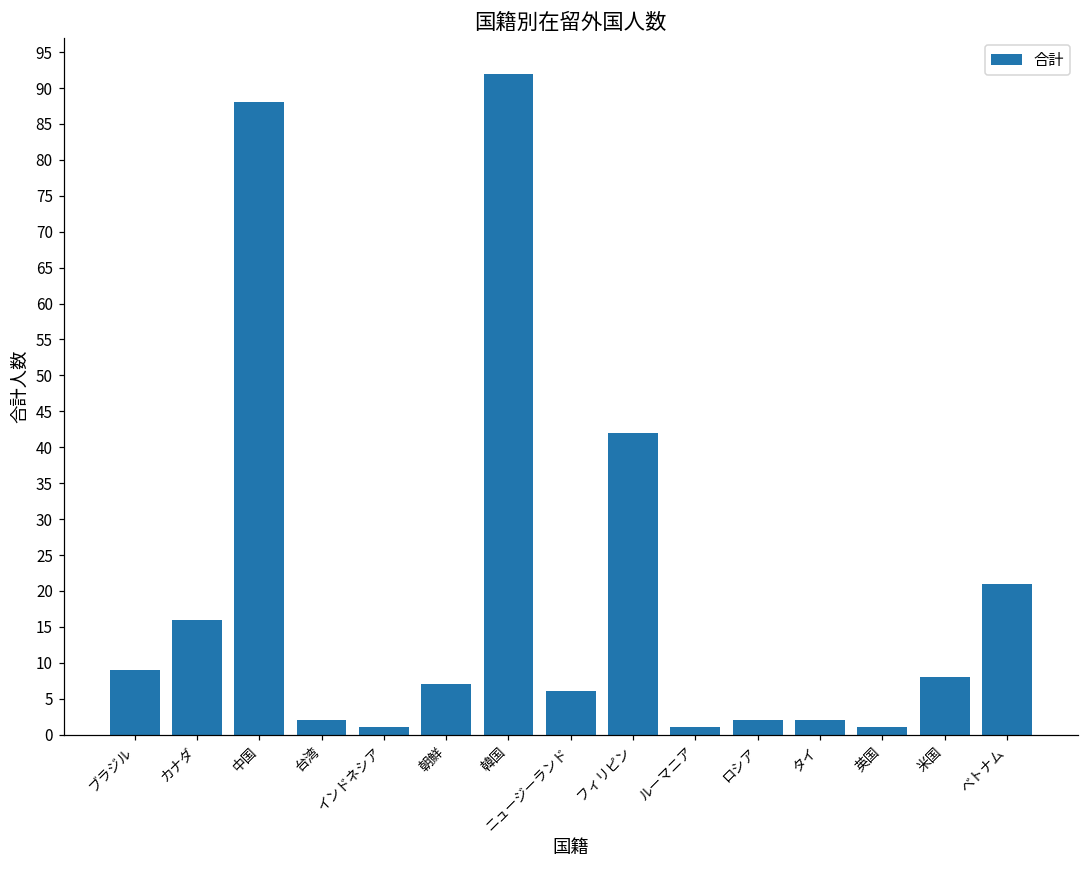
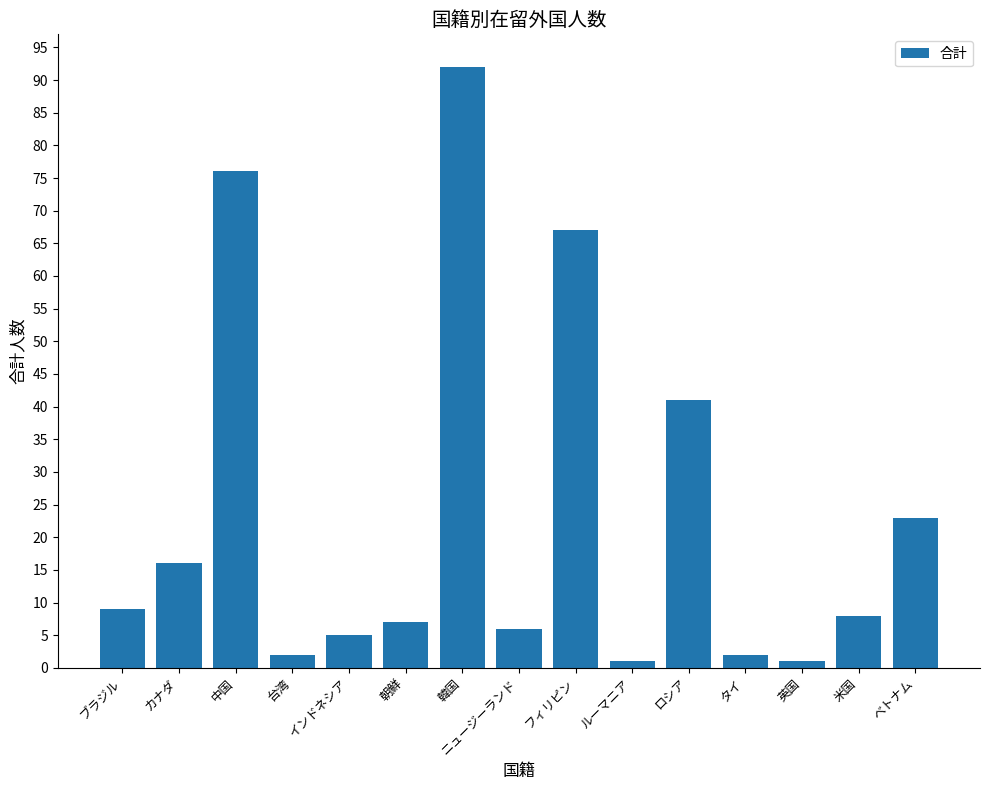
  {
    "ブラジル": 9,
    "カナダ": 16,
-   "中国": 88,
+   "中国": 76,
    "台湾": 2,
-   "インドネシア": 1,
+   "インドネシア": 5,
    "朝鮮": 7,
    "韓国": 92,
    "ニュージーランド": 6,
-   "フィリピン": 42,
+   "フィリピン": 67,
    "ルーマニア": 1,
-   "ロシア": 2,
+   "ロシア": 41,
    "タイ": 2,
    "英国": 1,
    "米国": 8,
-   "ベトナム": 21
+   "ベトナム": 23
  }
